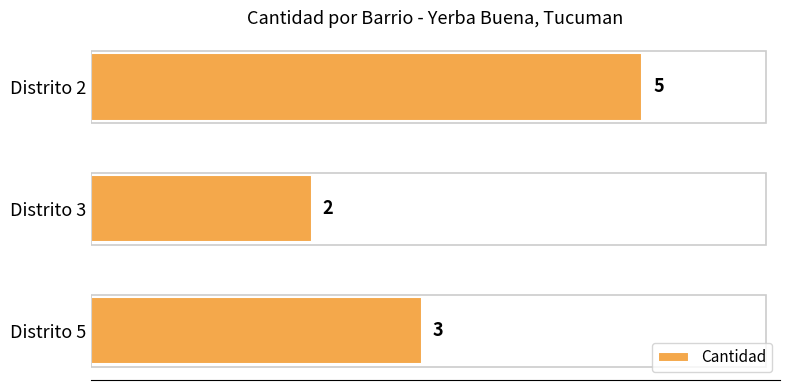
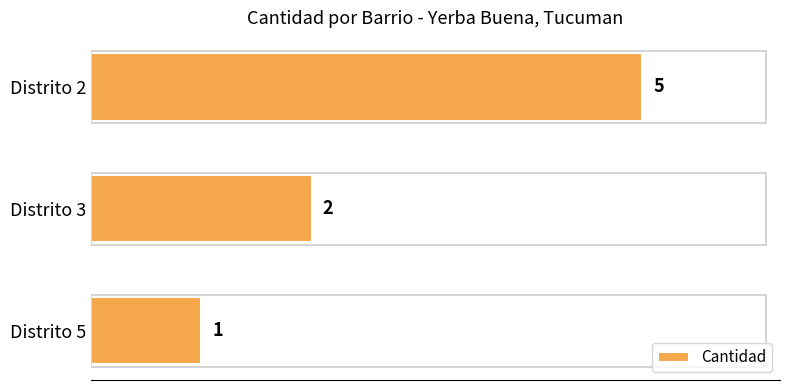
  {
    "Distrito 2": 5,
    "Distrito 3": 2,
-   "Distrito 5": 3
+   "Distrito 5": 1
  }
